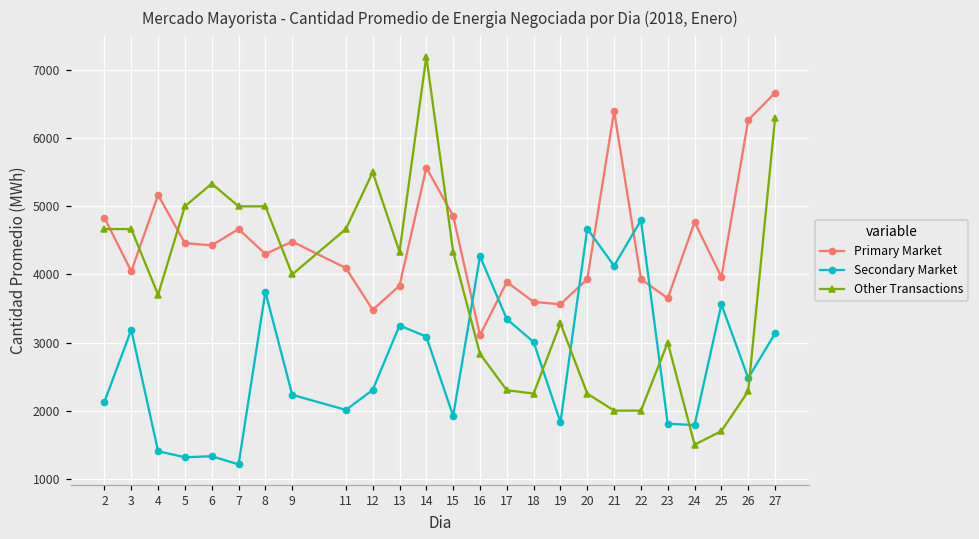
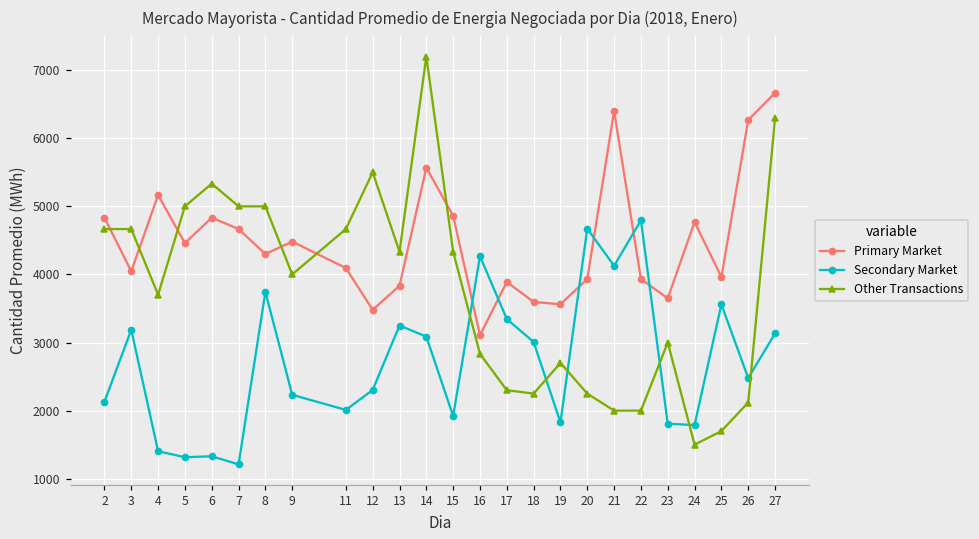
  {
    "Primary Market": {
      "2": 4800,
      "3": 4000,
      "4": 5200,
      "5": 4500,
-     "6": 4400,
+     "6": 4800,
      "7": 4700,
      "8": 4300,
      "9": 4500,
      "11": 4100,
      "12": 3500,
      "13": 3800,
      "14": 5600,
      "15": 4900,
      "16": 3100,
      "17": 3900,
      "18": 3600,
      "19": 3600,
      "20": 3900,
      "21": 6400,
      "22": 3900,
      "23": 3600,
      "24": 4800,
      "25": 4000,
      "26": 6300,
      "27": 6700
    },
    "Secondary Market": {
      "2": 2100,
      "3": 3200,
      "4": 1400,
      "5": 1300,
      "6": 1300,
      "7": 1200,
      "8": 3700,
      "9": 2200,
      "11": 2000,
      "12": 2300,
      "13": 3300,
      "14": 3100,
      "15": 1900,
      "16": 4300,
      "17": 3300,
      "18": 3000,
      "19": 1800,
      "20": 4700,
      "21": 4100,
      "22": 4800,
      "23": 1800,
      "24": 1800,
      "25": 3600,
      "26": 2500,
      "27": 3100
    },
    "Other Transactions": {
      "2": 4700,
      "3": 4700,
      "4": 3700,
      "5": 5000,
      "6": 5300,
      "7": 5000,
      "8": 5000,
      "9": 4000,
      "11": 4700,
      "12": 5500,
      "13": 4300,
      "14": 7200,
      "15": 4300,
      "16": 2800,
      "17": 2300,
      "18": 2300,
-     "19": 3300,
+     "19": 2700,
      "20": 2300,
      "21": 2000,
      "22": 2000,
      "23": 3000,
      "24": 1500,
      "25": 1700,
-     "26": 2300,
+     "26": 2100,
      "27": 6300
    }
  }
